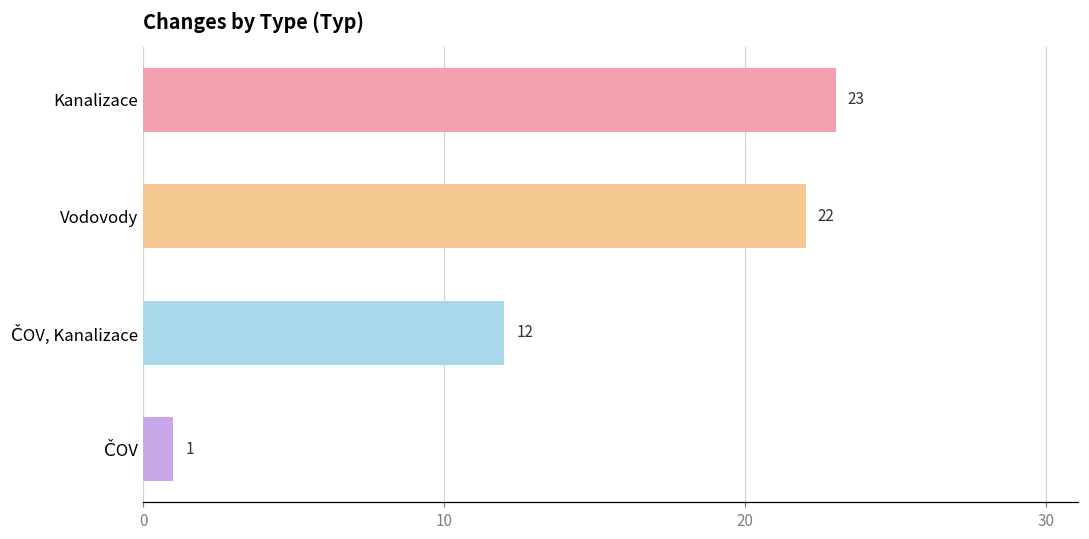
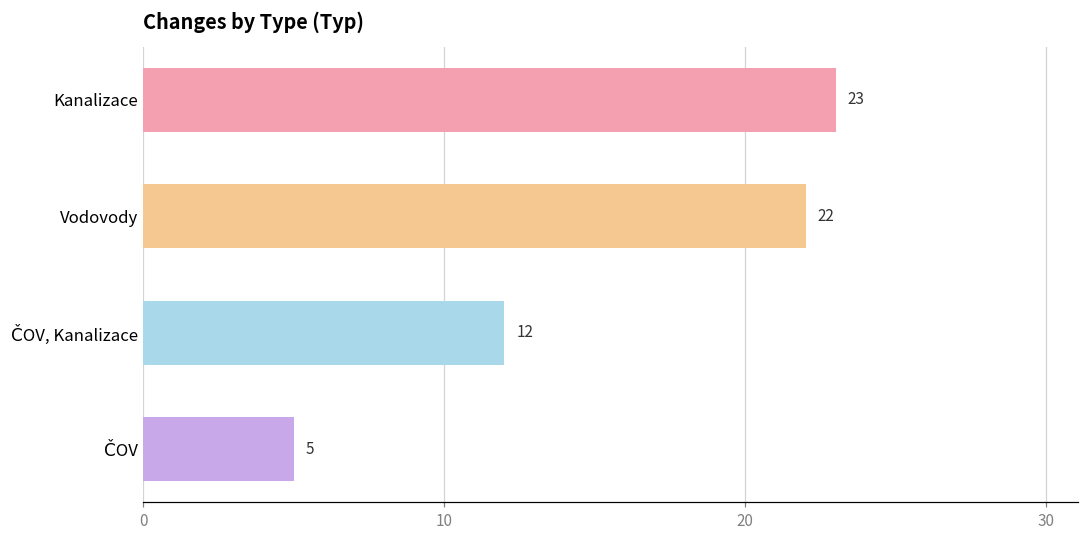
  {
    "Kanalizace": 23,
    "Vodovody": 22,
    "ČOV, Kanalizace": 12,
-   "ČOV": 1
+   "ČOV": 5
  }
